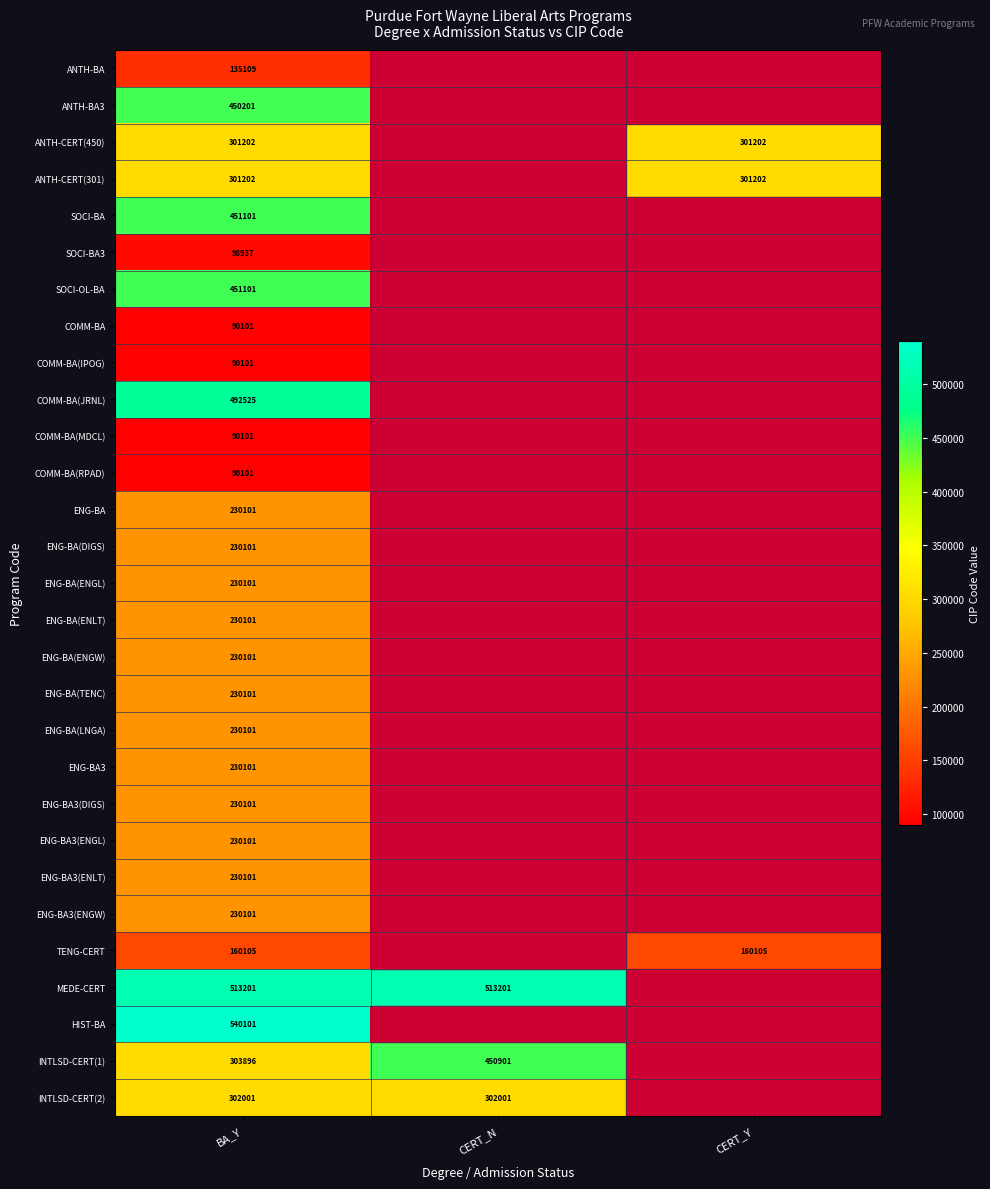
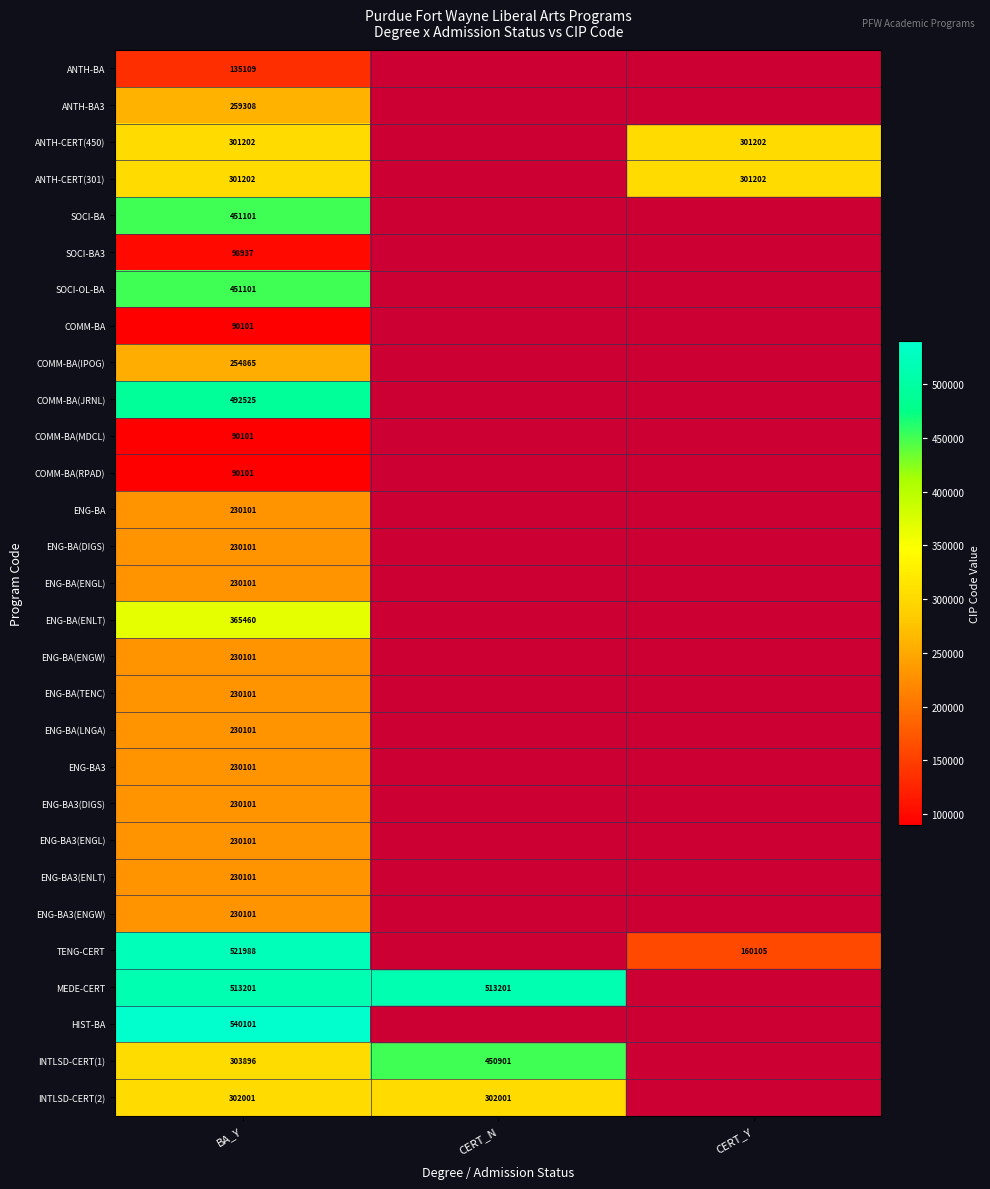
  {
    "ANTH-BA": {
      "BA_Y": 135109
    },
    "ANTH-BA3": {
-     "BA_Y": 450201
+     "BA_Y": 259308
    },
    "ANTH-CERT(450)": {
      "BA_Y": 301202,
      "CERT_Y": 301202
    },
    "ANTH-CERT(301)": {
      "BA_Y": 301202,
      "CERT_Y": 301202
    },
    "SOCI-BA": {
      "BA_Y": 451101
    },
    "SOCI-BA3": {
      "BA_Y": 98937
    },
    "SOCI-OL-BA": {
      "BA_Y": 451101
    },
    "COMM-BA": {
      "BA_Y": 90101
    },
    "COMM-BA(IPOG)": {
-     "BA_Y": 90101
+     "BA_Y": 254865
    },
    "COMM-BA(JRNL)": {
      "BA_Y": 492525
    },
    "COMM-BA(MDCL)": {
      "BA_Y": 90101
    },
    "COMM-BA(RPAD)": {
      "BA_Y": 90101
    },
    "ENG-BA": {
      "BA_Y": 230101
    },
    "ENG-BA(DIGS)": {
      "BA_Y": 230101
    },
    "ENG-BA(ENGL)": {
      "BA_Y": 230101
    },
    "ENG-BA(ENLT)": {
-     "BA_Y": 230101
+     "BA_Y": 365460
    },
    "ENG-BA(ENGW)": {
      "BA_Y": 230101
    },
    "ENG-BA(TENC)": {
      "BA_Y": 230101
    },
    "ENG-BA(LNGA)": {
      "BA_Y": 230101
    },
    "ENG-BA3": {
      "BA_Y": 230101
    },
    "ENG-BA3(DIGS)": {
      "BA_Y": 230101
    },
    "ENG-BA3(ENGL)": {
      "BA_Y": 230101
    },
    "ENG-BA3(ENLT)": {
      "BA_Y": 230101
    },
    "ENG-BA3(ENGW)": {
      "BA_Y": 230101
    },
    "TENG-CERT": {
-     "BA_Y": 160105,
+     "BA_Y": 521988,
      "CERT_Y": 160105
    },
    "MEDE-CERT": {
      "BA_Y": 513201,
      "CERT_N": 513201
    },
    "HIST-BA": {
      "BA_Y": 540101
    },
    "INTLSD-CERT(1)": {
      "BA_Y": 303896,
      "CERT_N": 450901
    },
    "INTLSD-CERT(2)": {
      "BA_Y": 302001,
      "CERT_N": 302001
    }
  }
